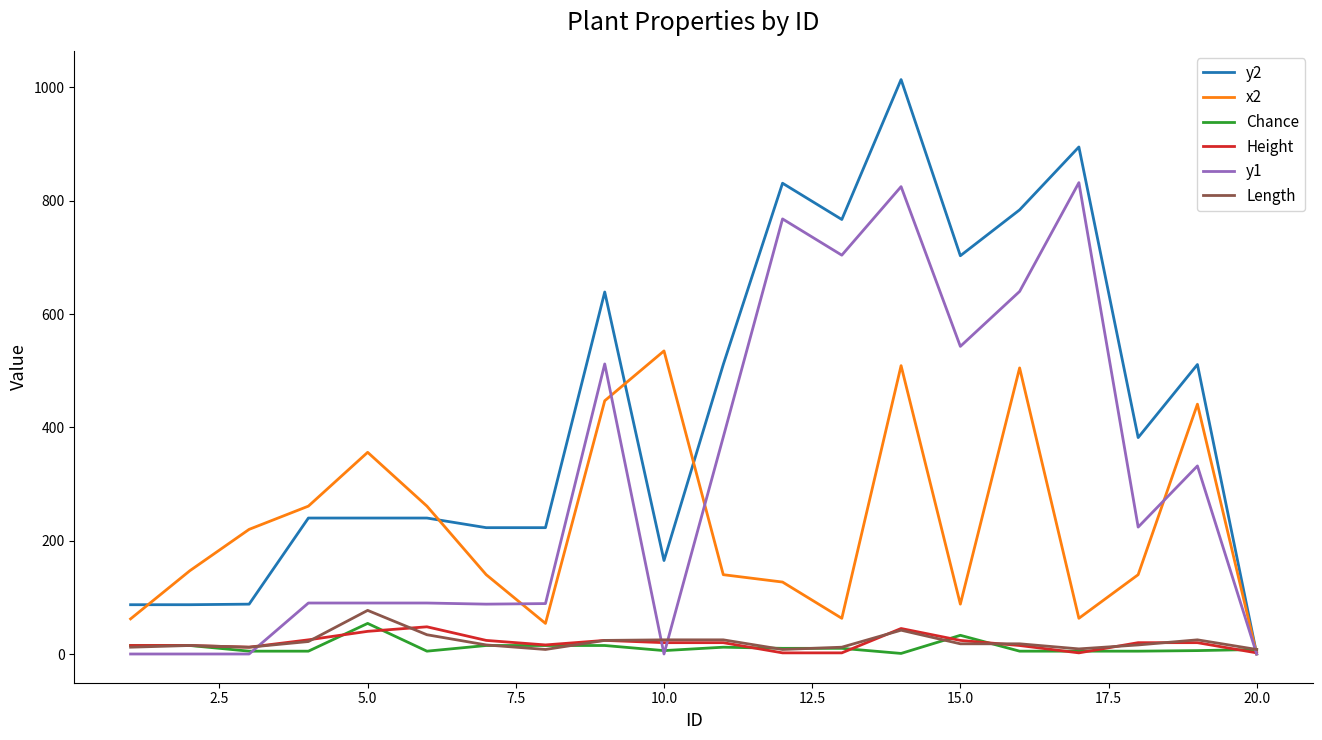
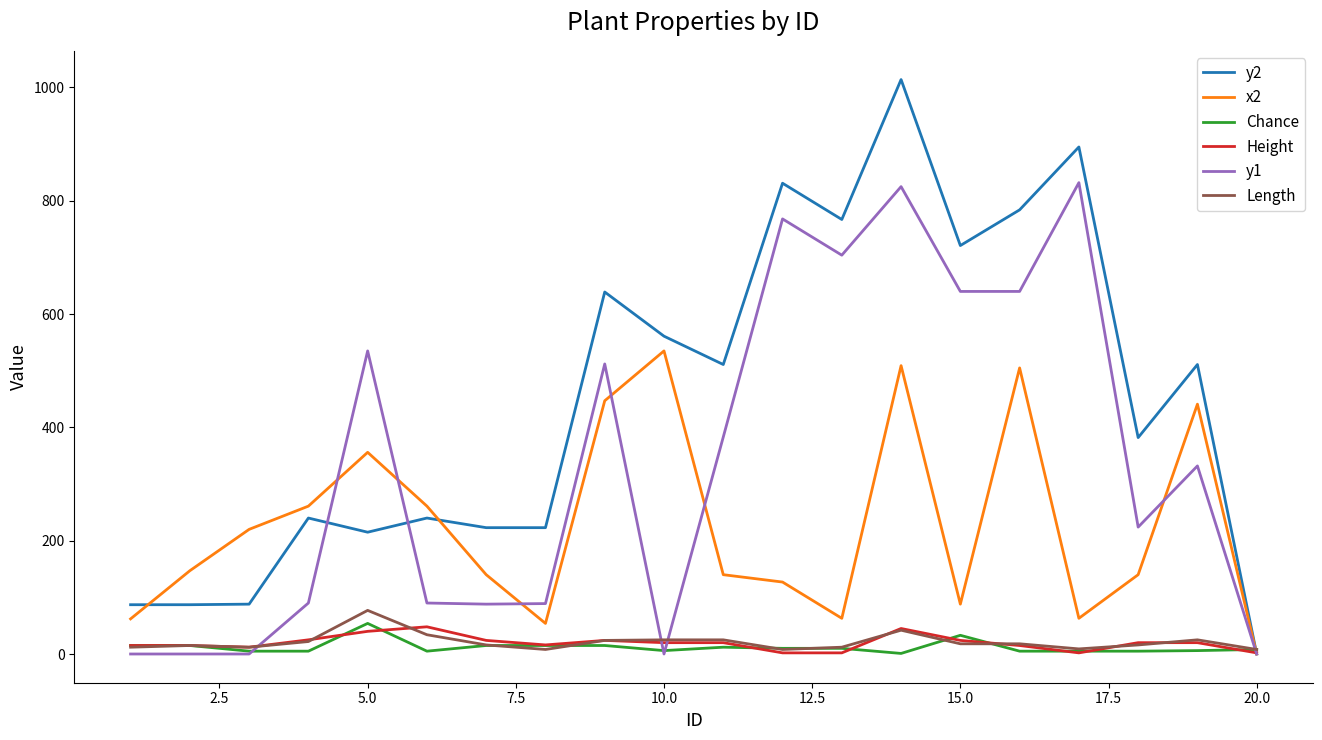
  {
    "y2": {
-     "5.0": 240,
-     "10.0": 170,
-     "15.0": 700
+     "5.0": 220,
+     "10.0": 560,
+     "15.0": 720
    },
    "x2": {
      "5.0": 360,
      "10.0": 540,
      "15.0": 90
    },
    "Chance": {
      "5.0": 50,
      "10.0": 10,
      "15.0": 30
    },
    "Height": {
      "5.0": 40,
      "10.0": 20,
      "15.0": 20
    },
    "y1": {
-     "5.0": 90,
+     "5.0": 540,
      "10.0": 0,
-     "15.0": 540
+     "15.0": 640
    },
    "Length": {
      "5.0": 80,
      "10.0": 30,
      "15.0": 20
    }
  }
